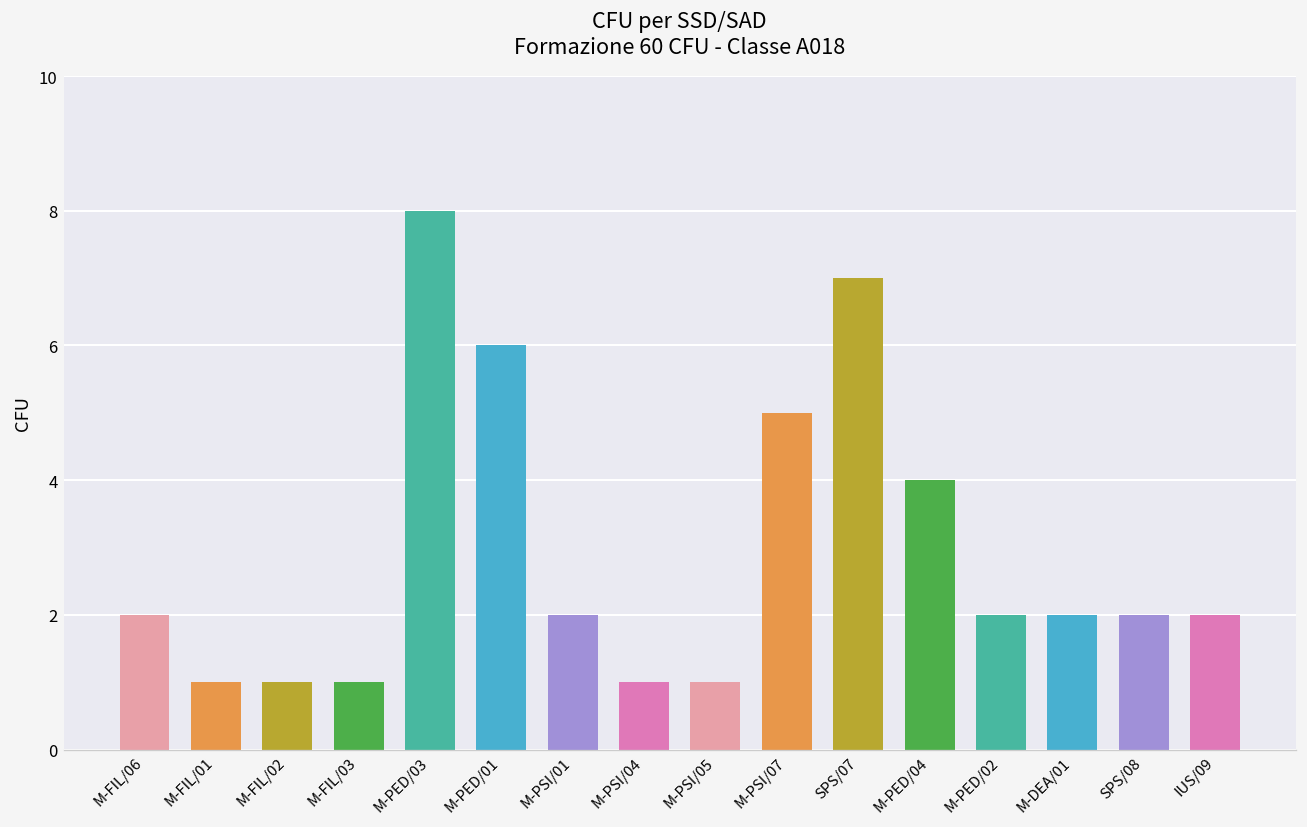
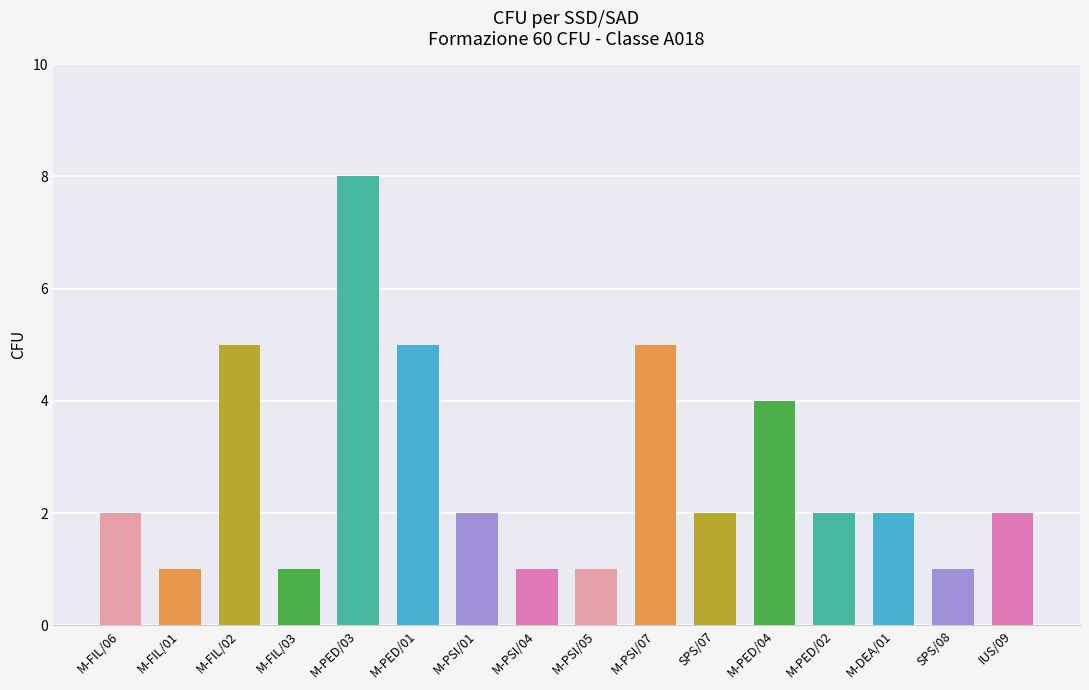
  {
    "M-FIL/06": 2,
    "M-FIL/01": 1,
-   "M-FIL/02": 1,
+   "M-FIL/02": 5,
    "M-FIL/03": 1,
    "M-PED/03": 8,
-   "M-PED/01": 6,
+   "M-PED/01": 5,
    "M-PSI/01": 2,
    "M-PSI/04": 1,
    "M-PSI/05": 1,
    "M-PSI/07": 5,
-   "SPS/07": 7,
+   "SPS/07": 2,
    "M-PED/04": 4,
    "M-PED/02": 2,
    "M-DEA/01": 2,
-   "SPS/08": 2,
+   "SPS/08": 1,
    "IUS/09": 2
  }
